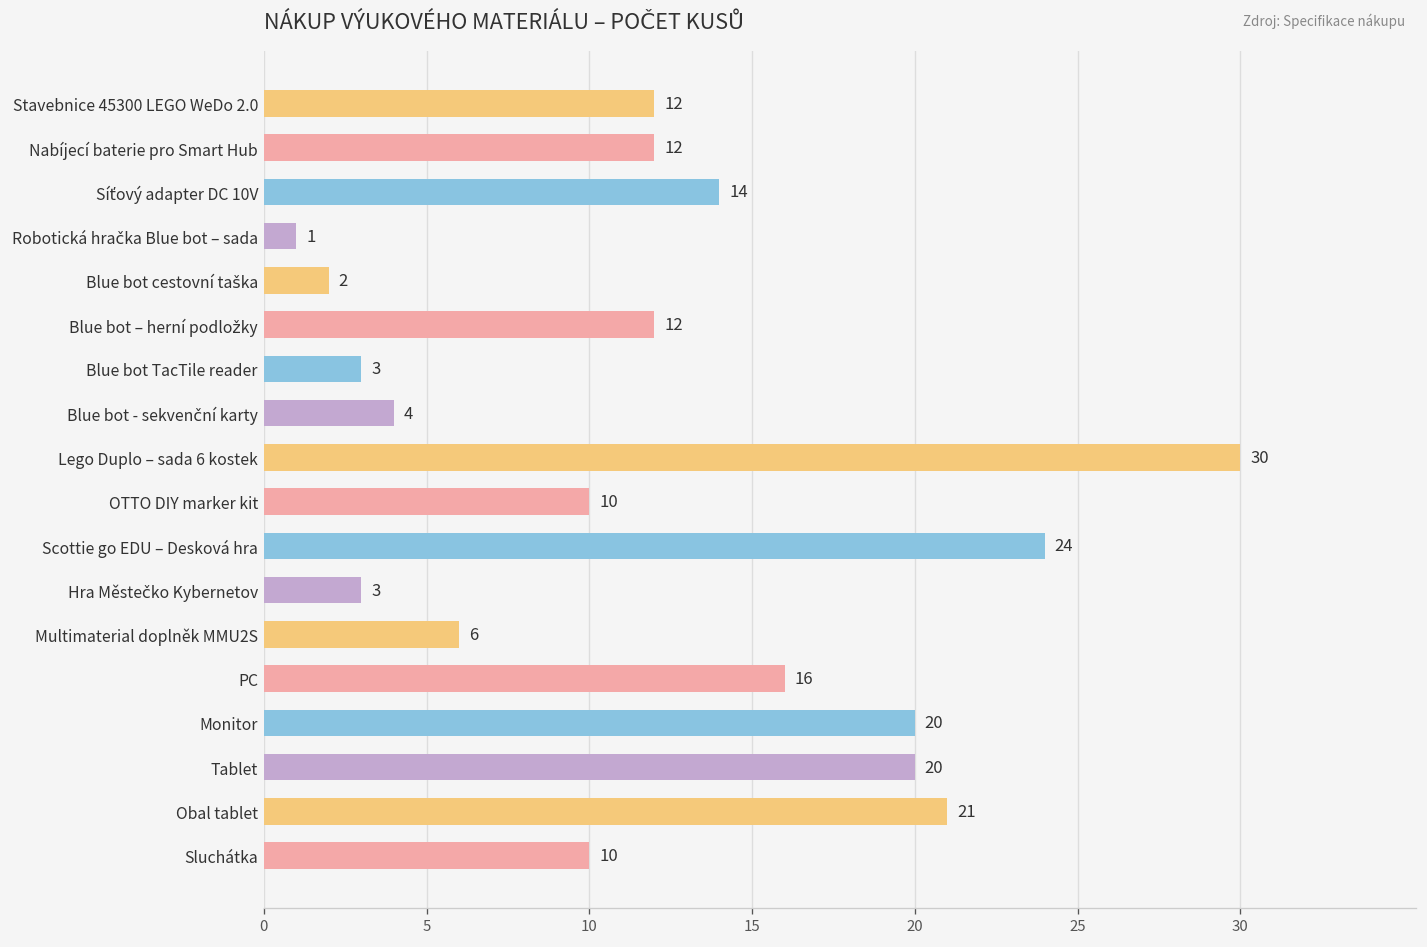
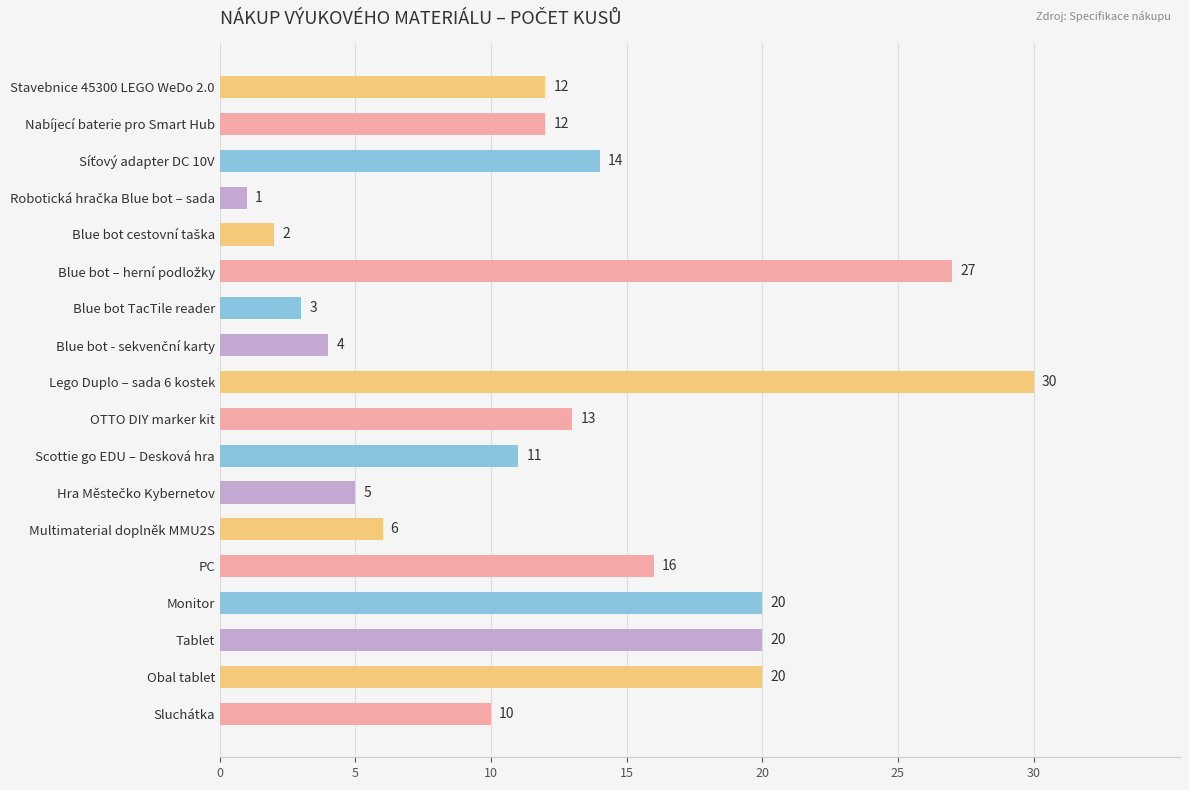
  {
    "Stavebnice 45300 LEGO WeDo 2.0": 12,
    "Nabíjecí baterie pro Smart Hub": 12,
    "Síťový adapter DC 10V": 14,
    "Robotická hračka Blue bot – sada": 1,
    "Blue bot cestovní taška": 2,
-   "Blue bot – herní podložky": 12,
+   "Blue bot – herní podložky": 27,
    "Blue bot TacTile reader": 3,
    "Blue bot - sekvenční karty": 4,
    "Lego Duplo – sada 6 kostek": 30,
-   "OTTO DIY marker kit": 10,
-   "Scottie go EDU – Desková hra": 24,
-   "Hra Městečko Kybernetov": 3,
+   "OTTO DIY marker kit": 13,
+   "Scottie go EDU – Desková hra": 11,
+   "Hra Městečko Kybernetov": 5,
    "Multimaterial doplněk MMU2S": 6,
    "PC": 16,
    "Monitor": 20,
    "Tablet": 20,
-   "Obal tablet": 21,
+   "Obal tablet": 20,
    "Sluchátka": 10
  }
